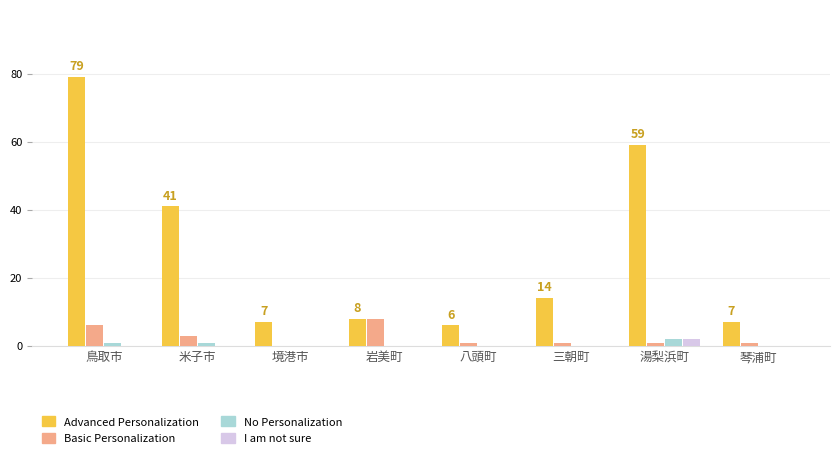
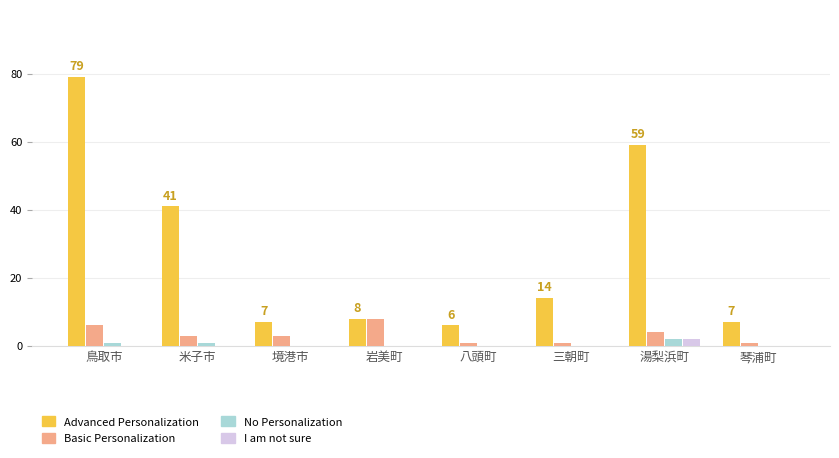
  {
    "Advanced Personalization": {
      "鳥取市": 79,
      "米子市": 41,
      "境港市": 7,
      "岩美町": 8,
      "八頭町": 6,
      "三朝町": 14,
      "湯梨浜町": 59,
      "琴浦町": 7
    },
    "Basic Personalization": {
      "鳥取市": 6,
      "米子市": 3,
-     "境港市": 0,
+     "境港市": 3,
      "八頭町": 1,
      "三朝町": 1,
-     "湯梨浜町": 1,
+     "湯梨浜町": 4,
      "琴浦町": 1
    }
  }
